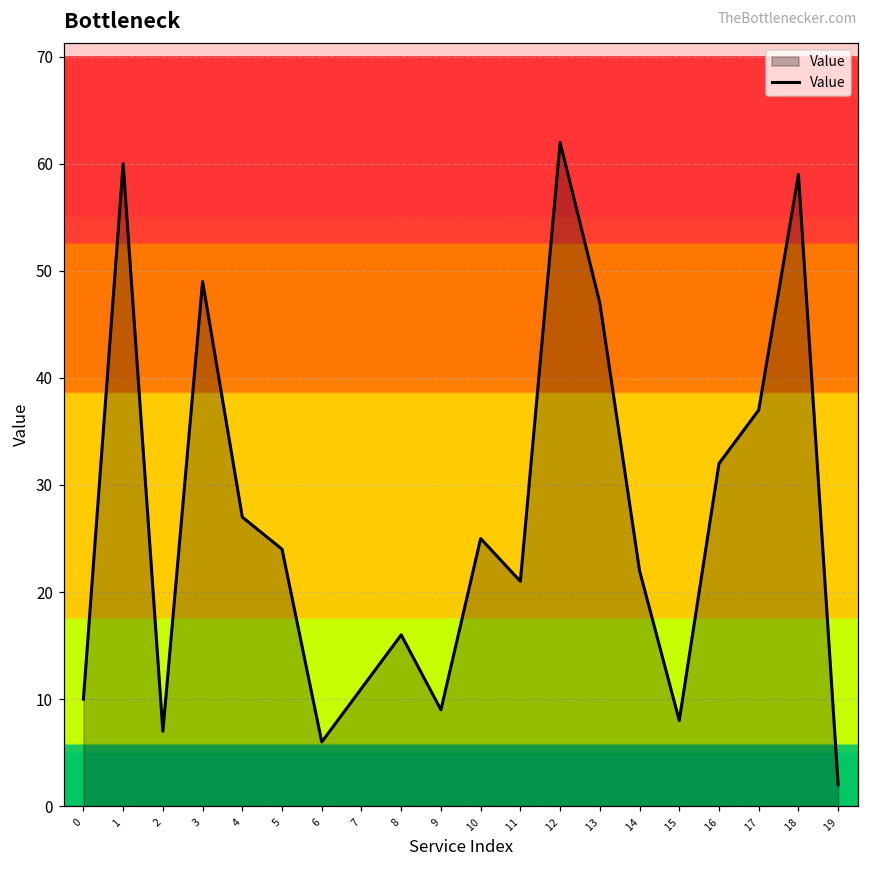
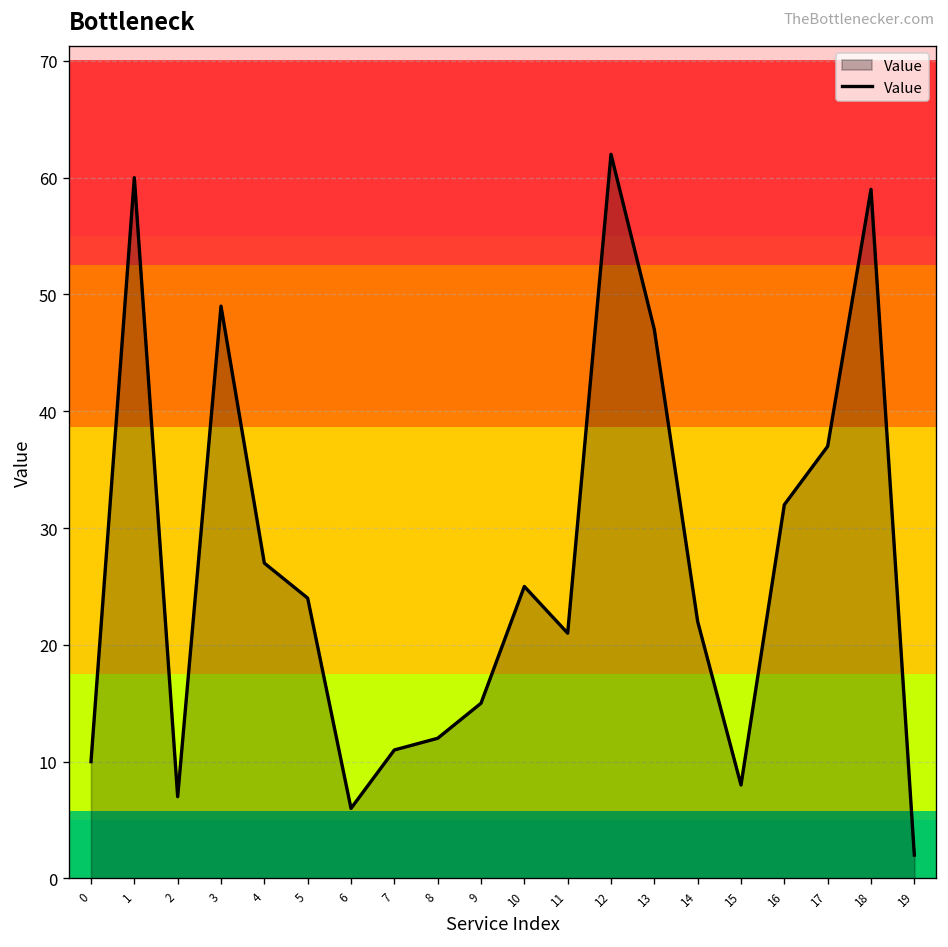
  {
    "0": 10,
    "1": 60,
    "2": 7,
    "3": 49,
    "4": 27,
    "5": 24,
    "6": 6,
    "7": 11,
-   "8": 16,
-   "9": 9,
+   "8": 12,
+   "9": 15,
    "10": 25,
    "11": 21,
    "12": 62,
    "13": 47,
    "14": 22,
    "15": 8,
    "16": 32,
    "17": 37,
    "18": 59,
    "19": 2
  }
